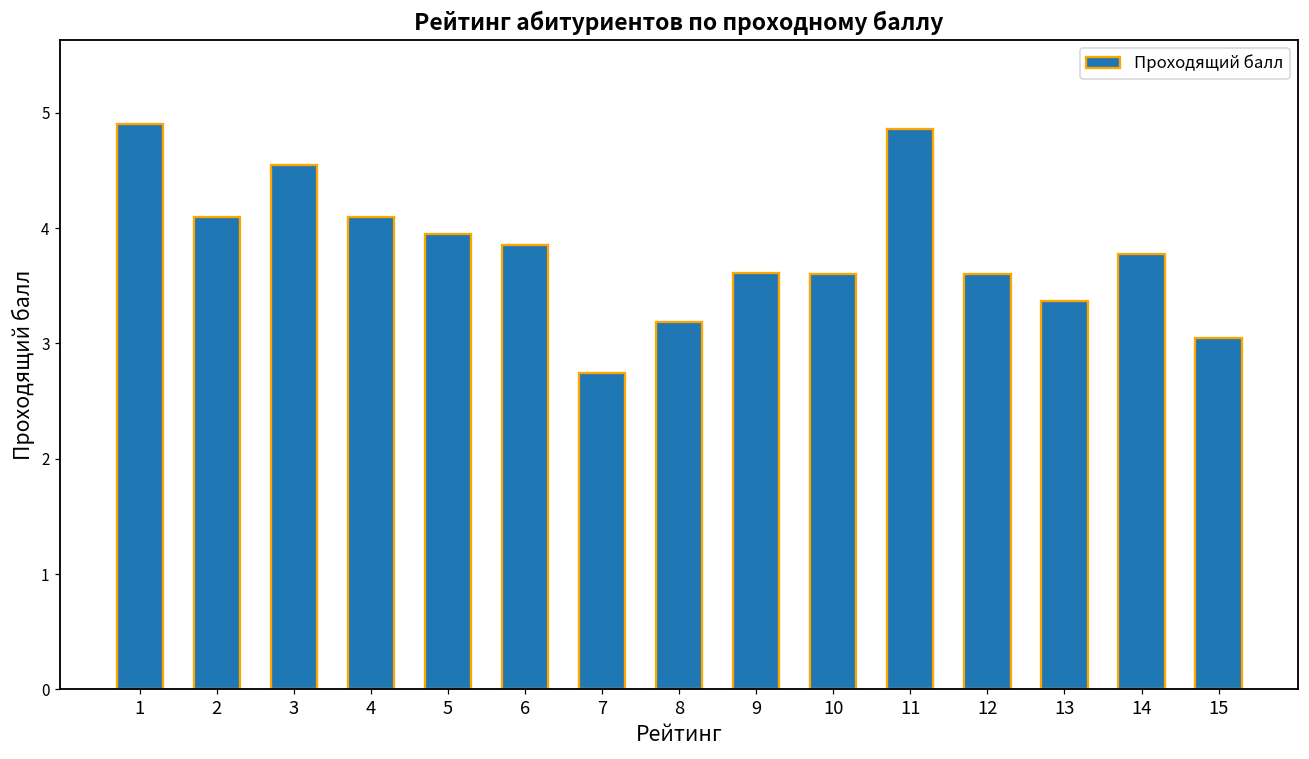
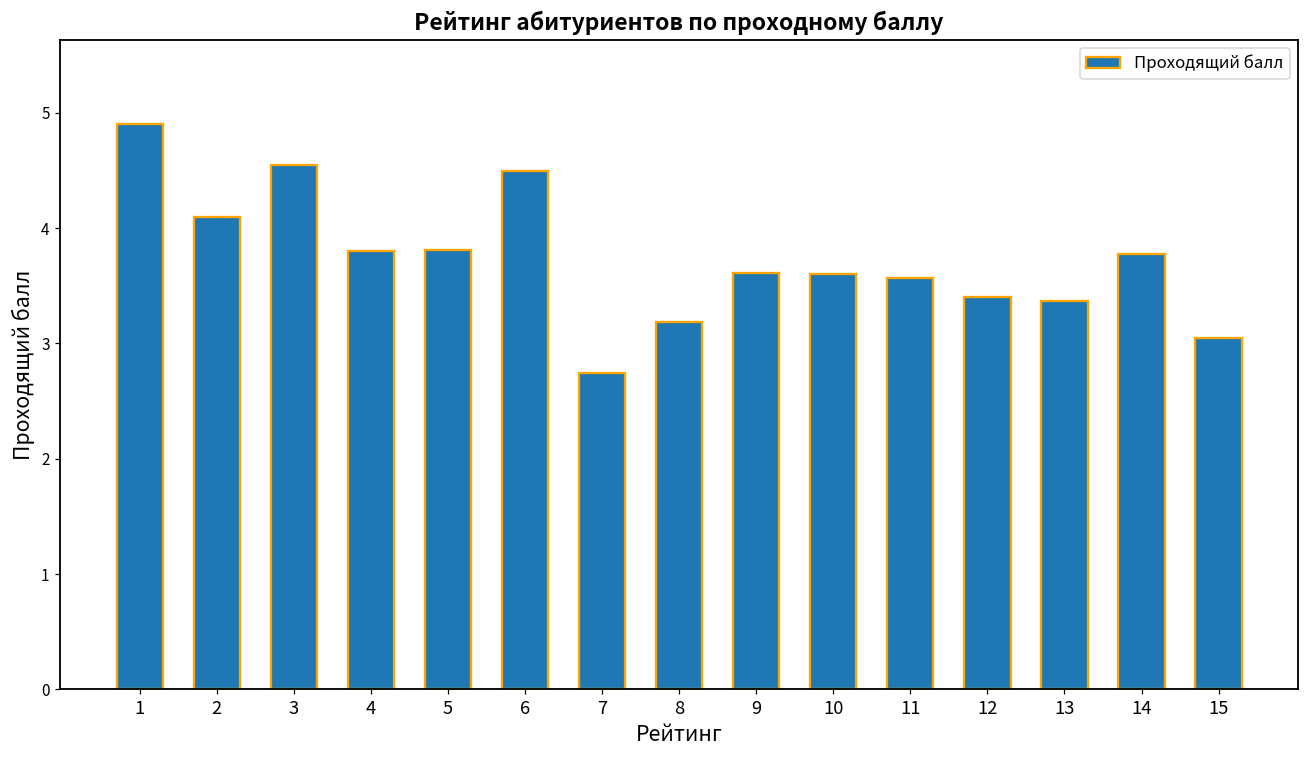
  {
    "1": 4.90,
    "2": 4.10,
    "3": 4.55,
-   "4": 4.1,
-   "5": 3.95,
-   "6": 3.85,
+   "4": 3.8,
+   "5": 3.81,
+   "6": 4.50,
    "7": 2.74,
    "8": 3.19,
    "9": 3.61,
    "10": 3.60,
-   "11": 4.86,
-   "12": 3.6,
+   "11": 3.57,
+   "12": 3.4,
    "13": 3.37,
    "14": 3.78,
    "15": 3.05
  }
